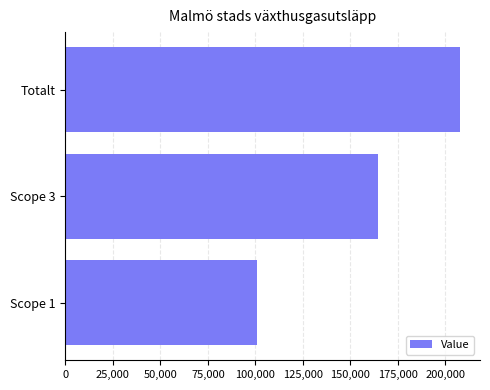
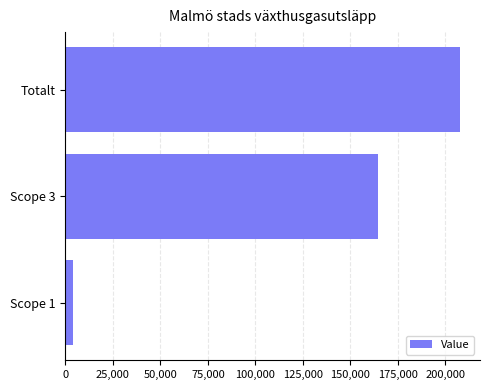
  {
    "Totalt": "208,000",
    "Scope 3": "164,000",
-   "Scope 1": "101,000"
+   "Scope 1": "4,000"
  }
